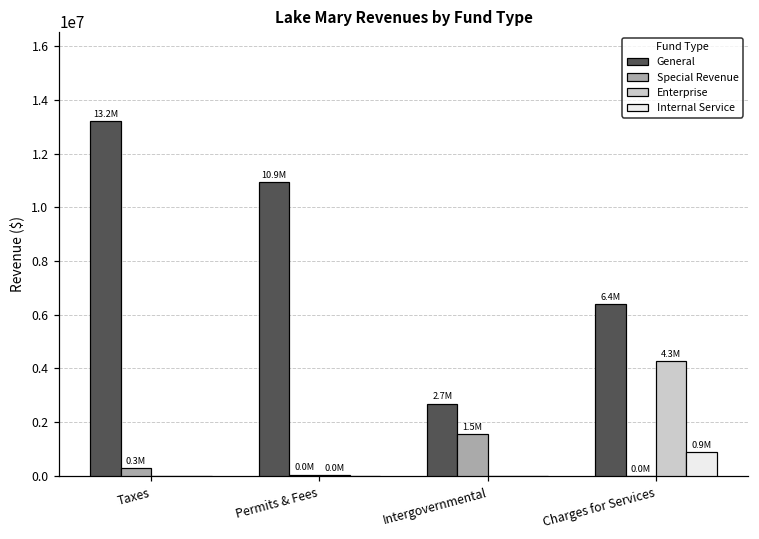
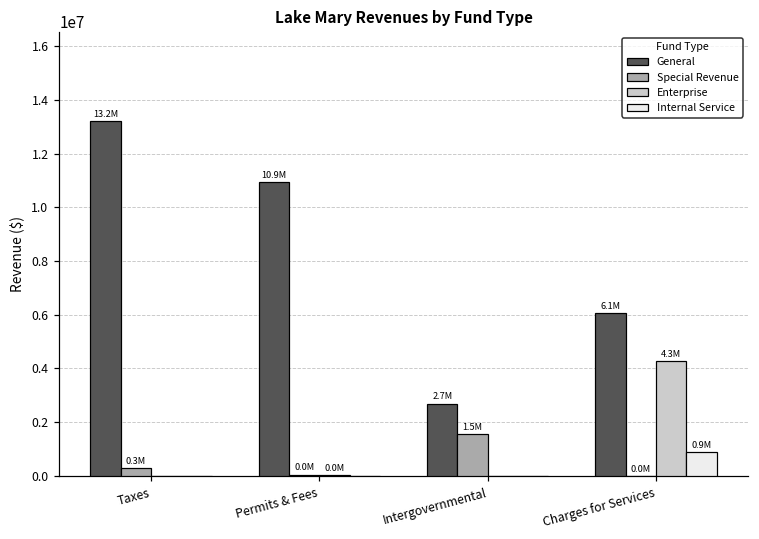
  {
    "General": {
      "Taxes": "13.2M",
      "Permits & Fees": "10.9M",
      "Intergovernmental": "2.7M",
-     "Charges for Services": "6.4M"
+     "Charges for Services": "6.1M"
    }
  }
